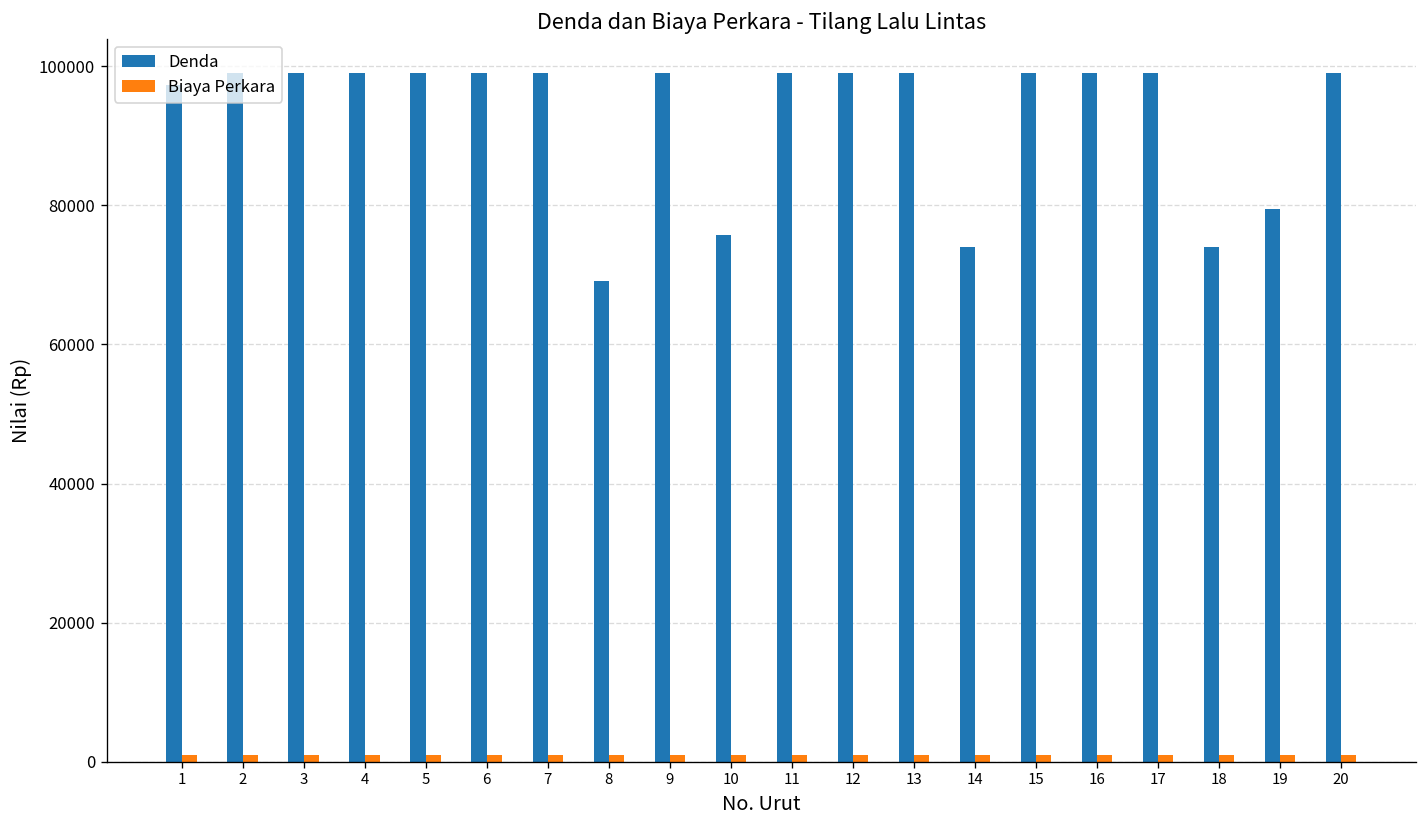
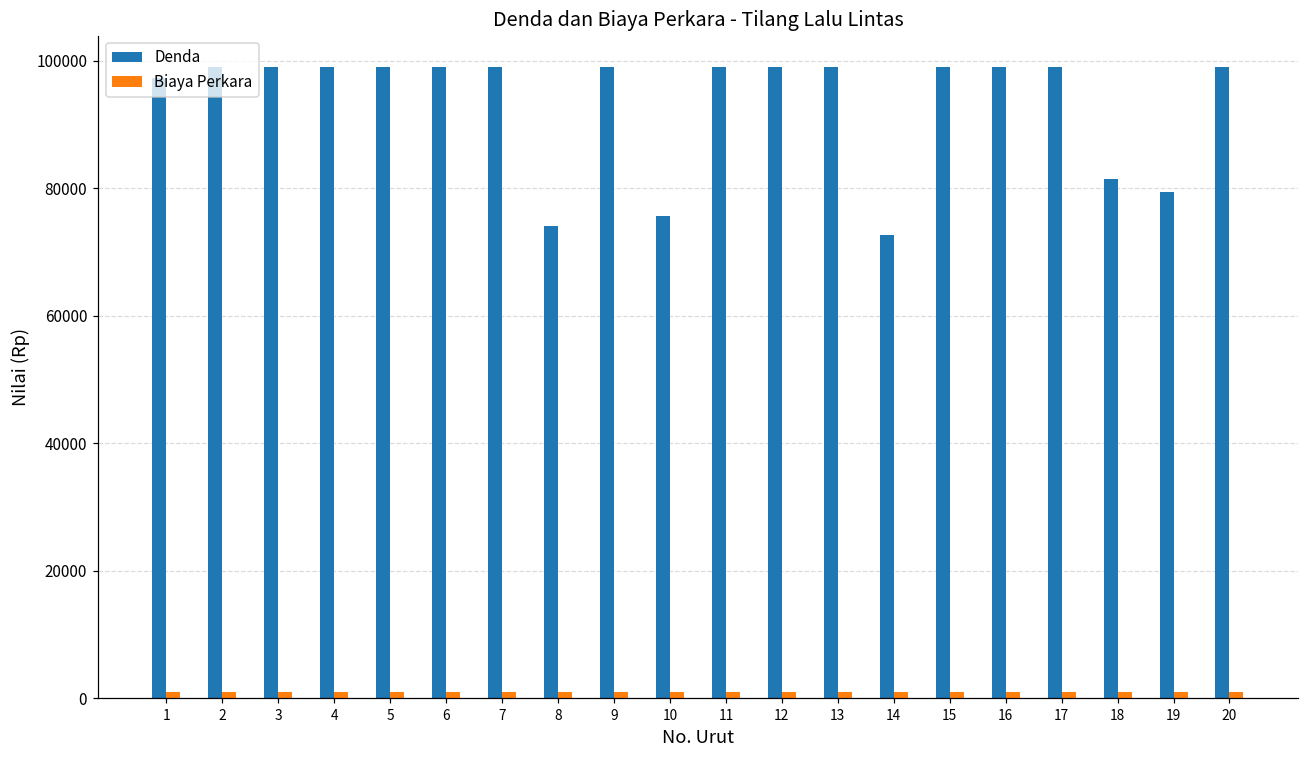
  {
    "Denda": {
      "3": 99000,
      "4": 99000,
      "5": 99000,
      "6": 99000,
      "7": 99000,
-     "8": 69000,
+     "8": 74000,
      "9": 99000,
      "10": 76000,
      "11": 99000,
      "12": 99000,
      "13": 99000,
-     "14": 74000,
+     "14": 73000,
      "15": 99000,
      "16": 99000,
      "17": 99000,
-     "18": 74000,
+     "18": 81000,
      "19": 79000,
      "20": 99000
    },
    "Biaya Perkara": {
      "1": 1000,
      "2": 1000,
      "3": 1000,
      "4": 1000,
      "5": 1000,
      "6": 1000,
      "7": 1000,
      "8": 1000,
      "9": 1000,
      "10": 1000,
      "11": 1000,
      "12": 1000,
      "13": 1000,
      "14": 1000,
      "15": 1000,
      "16": 1000,
      "17": 1000,
      "18": 1000,
      "19": 1000,
      "20": 1000
    }
  }
